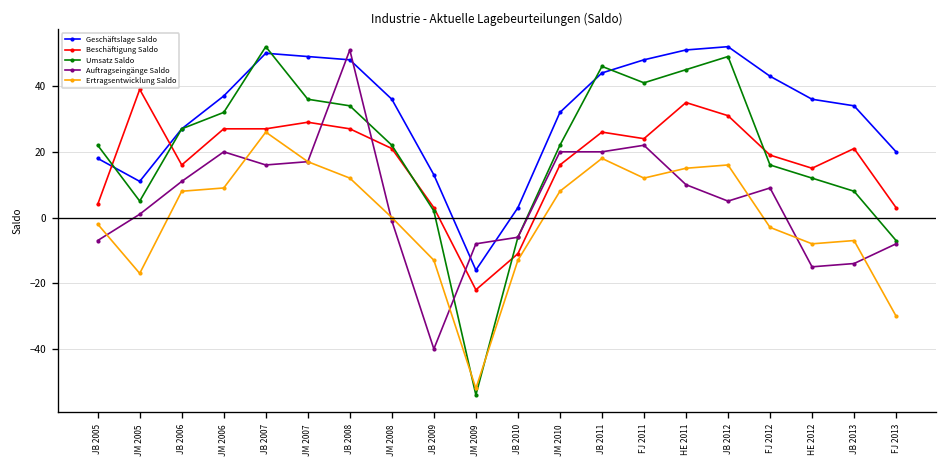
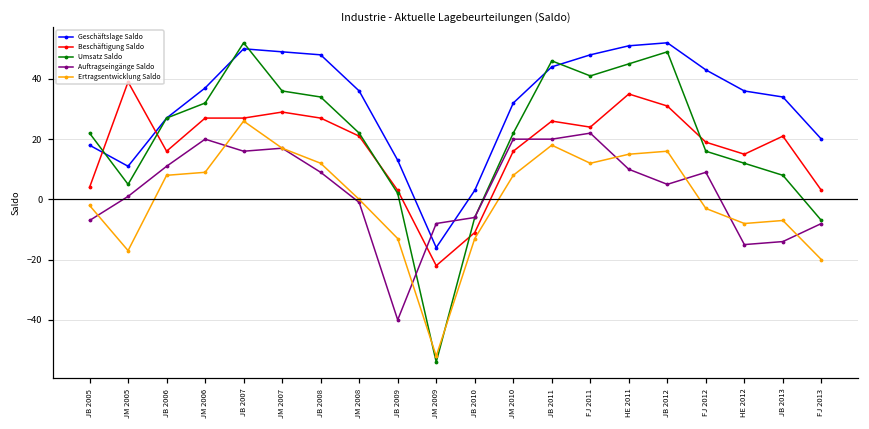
  {
    "Geschäftslage Saldo": {
      "JB 2005": 18,
      "JM 2005": 11,
      "JM 2006": 37,
      "JB 2007": 50,
      "JM 2007": 49,
      "JB 2008": 48,
      "JM 2008": 36,
      "JB 2009": 13,
      "JM 2009": -16,
      "JB 2010": 3,
      "JM 2010": 32,
      "JB 2011": 44,
      "FJ 2011": 48,
      "HE 2011": 51,
      "JB 2012": 52,
      "FJ 2012": 43,
      "HE 2012": 36,
      "JB 2013": 34,
      "FJ 2013": 20
    },
    "Beschäftigung Saldo": {
      "JB 2005": 4,
      "JB 2006": 16,
      "JM 2006": 27,
      "JB 2007": 27,
      "JM 2007": 29,
      "JB 2008": 27,
      "JM 2008": 21,
      "JB 2009": 3,
      "JM 2009": -22,
      "JB 2010": -11,
      "JM 2010": 16,
      "JB 2011": 26,
      "FJ 2011": 24,
      "HE 2011": 35,
      "JB 2012": 31,
      "FJ 2012": 19,
      "HE 2012": 15,
      "JB 2013": 21,
      "FJ 2013": 3
    },
    "Umsatz Saldo": {
      "JB 2005": 22,
      "JM 2005": 5,
      "JM 2006": 32,
      "JB 2007": 52,
      "JM 2007": 36,
      "JB 2008": 34,
      "JM 2008": 22,
      "JB 2009": 2,
      "JM 2009": -54,
      "JM 2010": 22,
      "JB 2011": 46,
      "FJ 2011": 41,
      "HE 2011": 45,
      "JB 2012": 49,
      "FJ 2012": 16,
      "HE 2012": 12,
      "JB 2013": 8,
      "FJ 2013": -7
    },
    "Auftragseingänge Saldo": {
      "JB 2005": -7,
      "JM 2005": 1,
      "JB 2006": 11,
      "JM 2006": 20,
      "JB 2007": 16,
-     "JB 2008": 51,
+     "JB 2008": 9,
      "JM 2008": -1,
      "JB 2009": -40,
      "JM 2009": -8,
      "JM 2010": 20,
      "JB 2011": 20,
      "FJ 2011": 22,
      "HE 2011": 10,
      "JB 2012": 5,
      "FJ 2012": 9,
      "HE 2012": -15,
      "JB 2013": -14,
      "FJ 2013": -8
    },
    "Ertragsentwicklung Saldo": {
      "JB 2005": -2,
      "JM 2005": -17,
      "JB 2006": 8,
      "JM 2006": 9,
      "JB 2007": 26,
      "JB 2008": 12,
      "JM 2008": 0,
      "JB 2009": -13,
      "JM 2009": -52,
      "JB 2010": -13,
      "JM 2010": 8,
      "JB 2011": 18,
      "FJ 2011": 12,
      "HE 2011": 15,
      "JB 2012": 16,
      "FJ 2012": -3,
      "HE 2012": -8,
      "JB 2013": -7,
-     "FJ 2013": -30
+     "FJ 2013": -20
    }
  }
